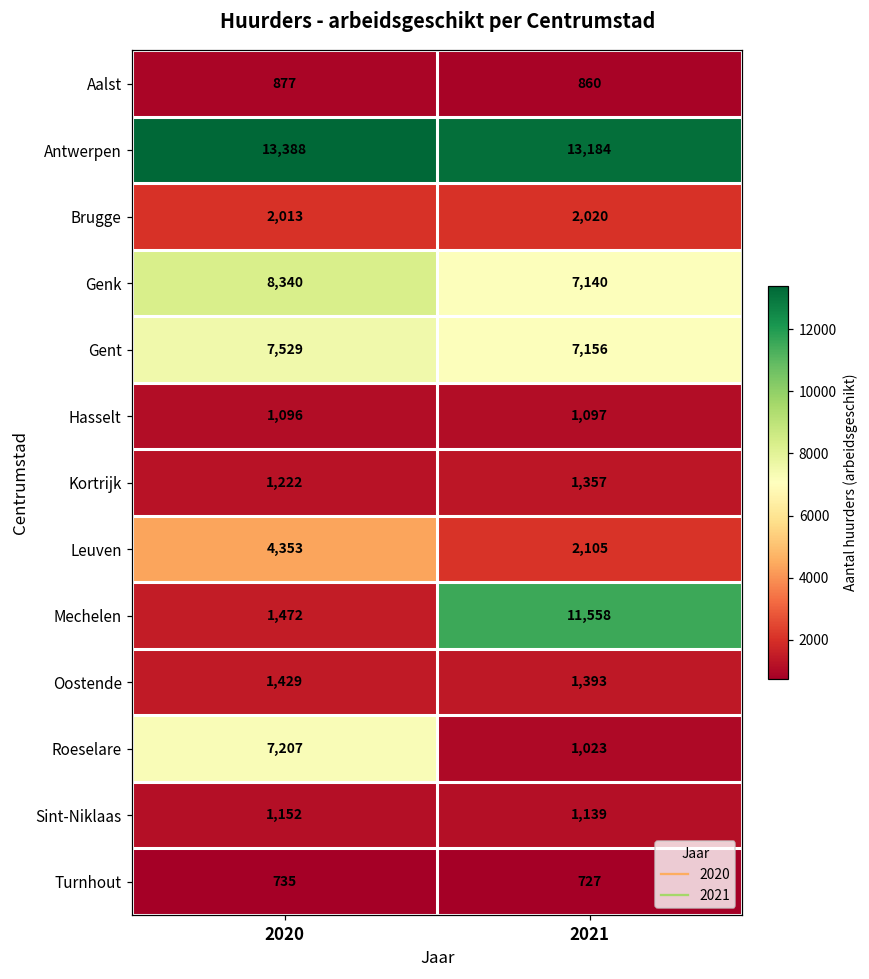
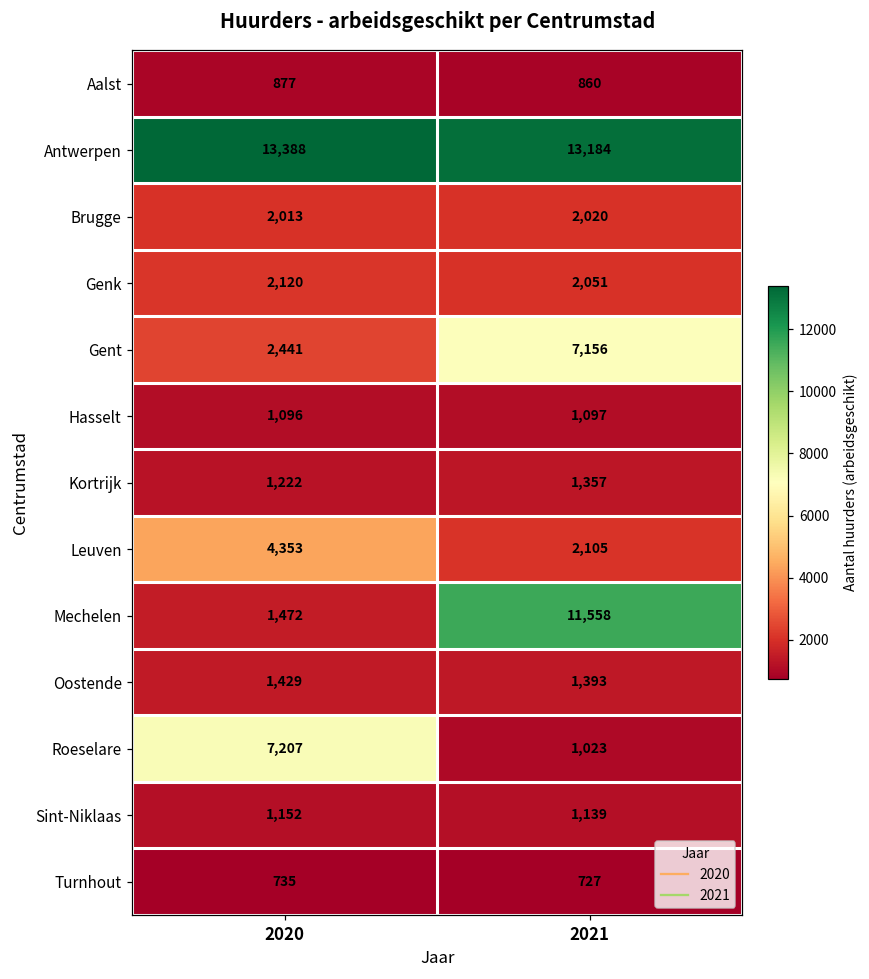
  {
    "Aalst": {
      "2020": "877",
      "2021": "860"
    },
    "Antwerpen": {
      "2020": "13,388",
      "2021": "13,184"
    },
    "Brugge": {
      "2020": "2,013",
      "2021": "2,020"
    },
    "Genk": {
-     "2020": "8,340",
-     "2021": "7,140"
+     "2020": "2,120",
+     "2021": "2,051"
    },
    "Gent": {
-     "2020": "7,529",
+     "2020": "2,441",
      "2021": "7,156"
    },
    "Hasselt": {
      "2020": "1,096",
      "2021": "1,097"
    },
    "Kortrijk": {
      "2020": "1,222",
      "2021": "1,357"
    },
    "Leuven": {
      "2020": "4,353",
      "2021": "2,105"
    },
    "Mechelen": {
      "2020": "1,472",
      "2021": "11,558"
    },
    "Oostende": {
      "2020": "1,429",
      "2021": "1,393"
    },
    "Roeselare": {
      "2020": "7,207",
      "2021": "1,023"
    },
    "Sint-Niklaas": {
      "2020": "1,152",
      "2021": "1,139"
    },
    "Turnhout": {
      "2020": "735",
      "2021": "727"
    }
  }
